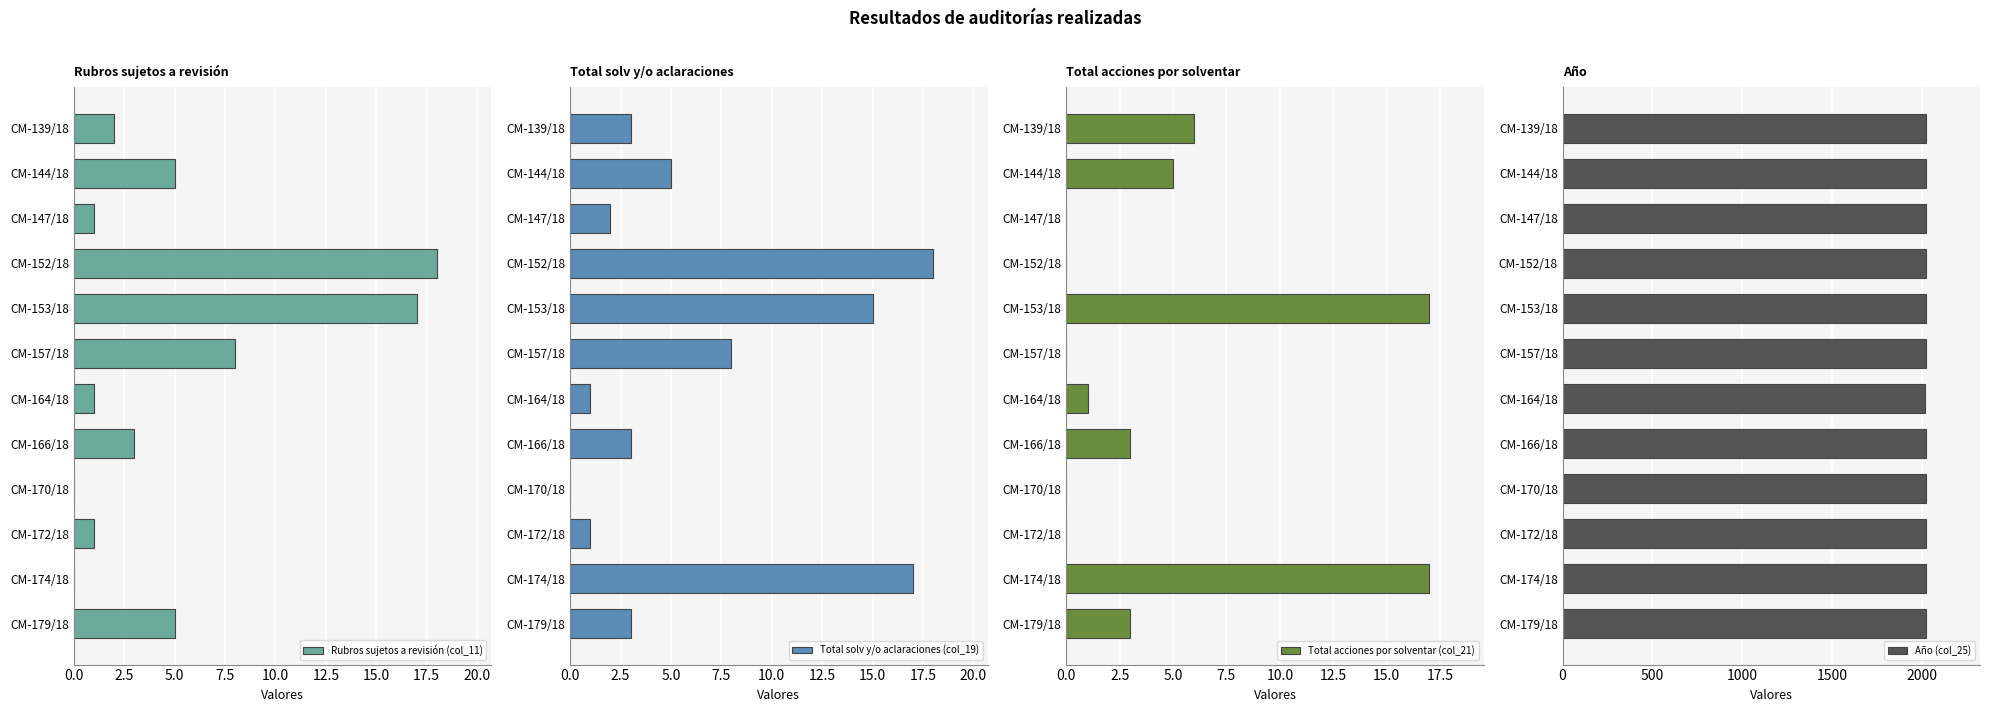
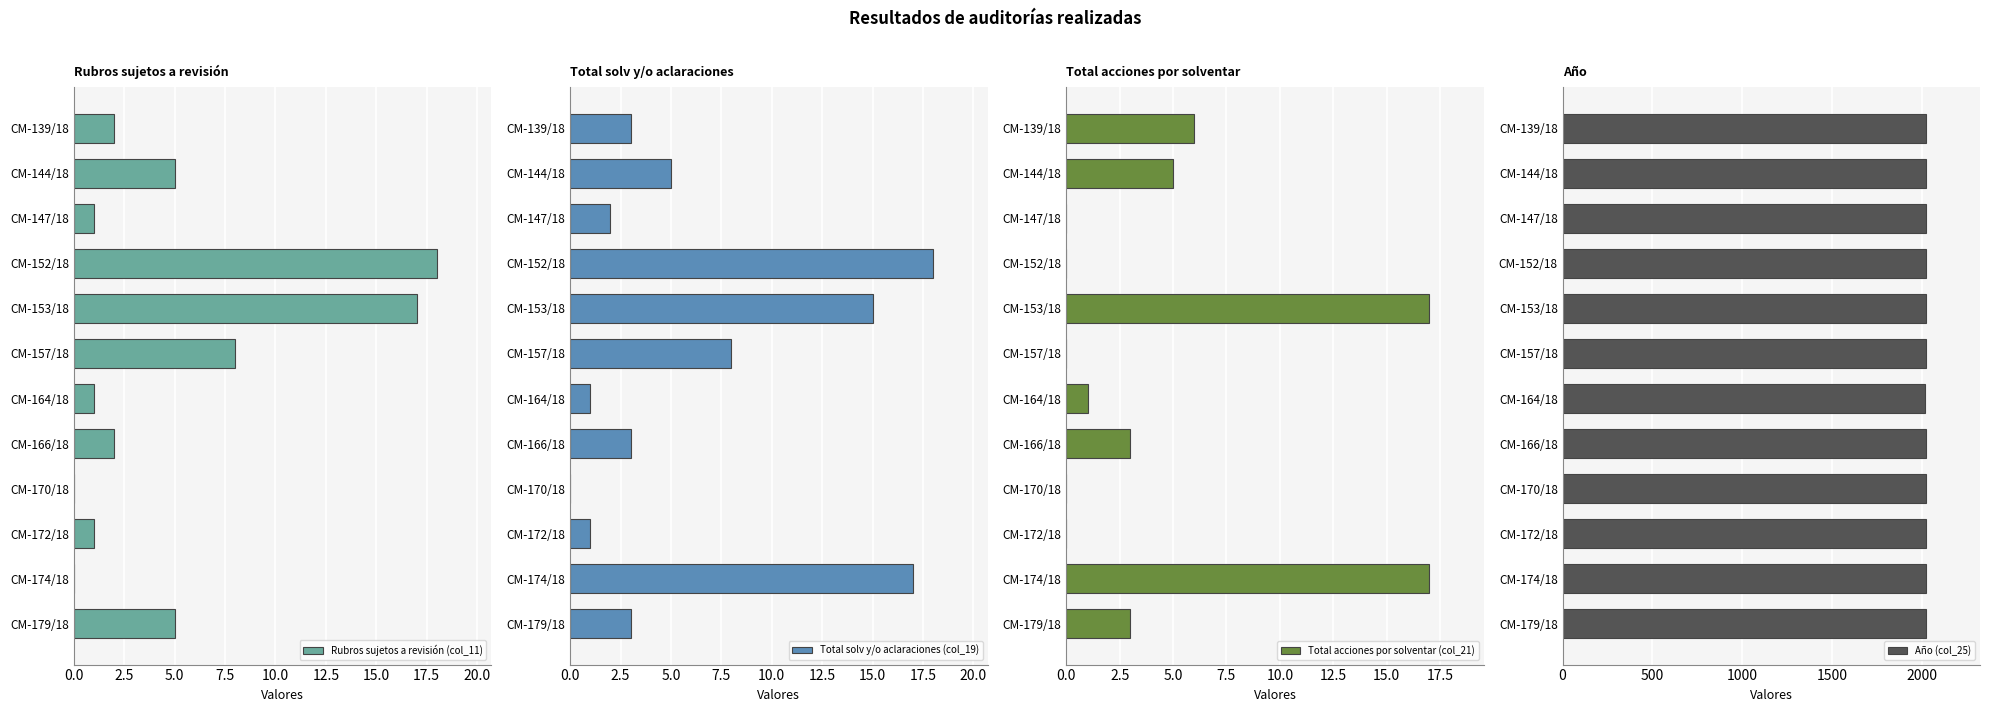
  {
    "Rubros sujetos a revisión": {
      "CM-139/18": 2,
      "CM-144/18": 5,
      "CM-147/18": 1,
      "CM-152/18": 18,
      "CM-153/18": 17,
      "CM-157/18": 8,
      "CM-164/18": 1,
-     "CM-166/18": 3,
+     "CM-166/18": 2,
      "CM-170/18": 0,
      "CM-172/18": 1,
      "CM-174/18": 0,
      "CM-179/18": 5
    },
    "Total solv y/o aclaraciones": {
      "CM-139/18": 3.0,
      "CM-144/18": 5.0,
      "CM-147/18": 2.0,
      "CM-152/18": 18.0,
      "CM-153/18": 15.0,
      "CM-157/18": 8.0,
      "CM-164/18": 1.0,
      "CM-166/18": 3.0,
      "CM-170/18": 0.0,
      "CM-172/18": 1.0,
      "CM-174/18": 17.0,
      "CM-179/18": 3.0
    },
    "Total acciones por solventar": {
      "CM-139/18": 6.0,
      "CM-144/18": 5.0,
      "CM-147/18": 0.0,
      "CM-152/18": 0.0,
      "CM-153/18": 17.0,
      "CM-157/18": 0.0,
      "CM-164/18": 1.0,
      "CM-166/18": 3.0,
      "CM-170/18": 0.0,
      "CM-172/18": 0.0,
      "CM-174/18": 17.0,
      "CM-179/18": 3.0
    },
    "Año": {
      "CM-139/18": 2020,
      "CM-144/18": 2020,
      "CM-147/18": 2020,
      "CM-152/18": 2020,
      "CM-153/18": 2020,
      "CM-157/18": 2020,
      "CM-164/18": 2020,
      "CM-166/18": 2020,
      "CM-170/18": 2020,
      "CM-172/18": 2020,
      "CM-174/18": 2020,
      "CM-179/18": 2020
    }
  }
